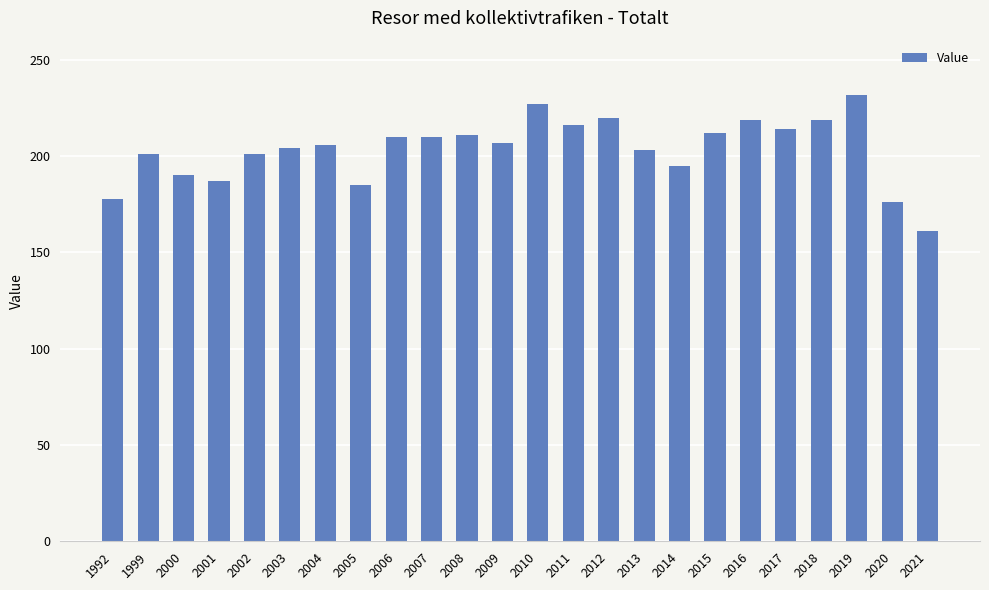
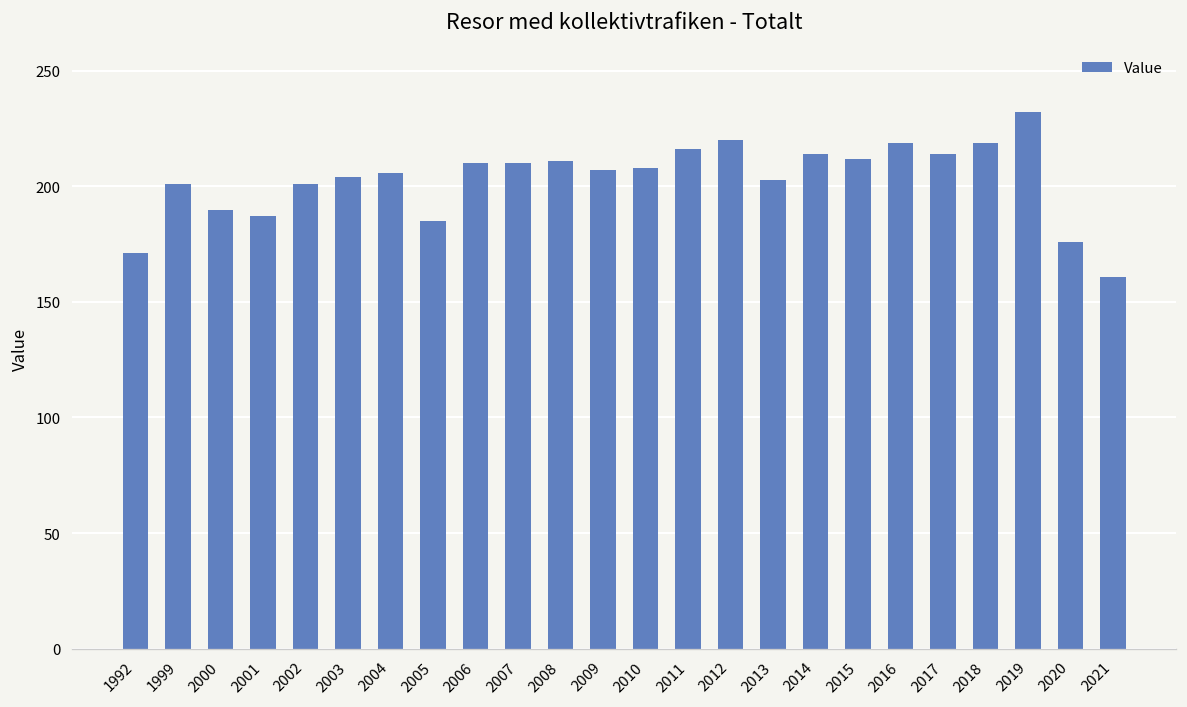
  {
-   "1992": 178,
+   "1992": 171,
    "1999": 201,
    "2000": 190,
    "2001": 187,
    "2002": 201,
    "2003": 204,
    "2004": 206,
    "2005": 185,
    "2006": 210,
    "2007": 210,
    "2008": 211,
    "2009": 207,
-   "2010": 227,
+   "2010": 208,
    "2011": 216,
    "2012": 220,
    "2013": 203,
-   "2014": 195,
+   "2014": 214,
    "2015": 212,
    "2016": 219,
    "2017": 214,
    "2018": 219,
    "2019": 232,
    "2020": 176,
    "2021": 161
  }
